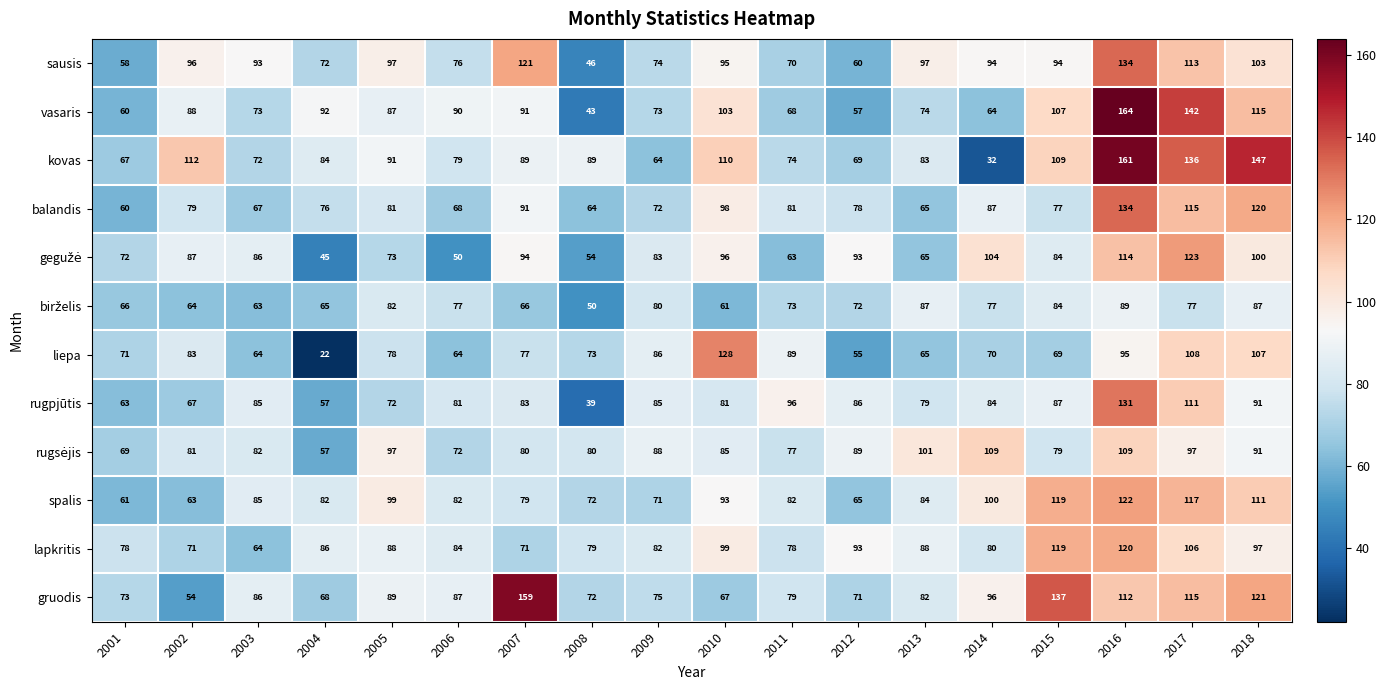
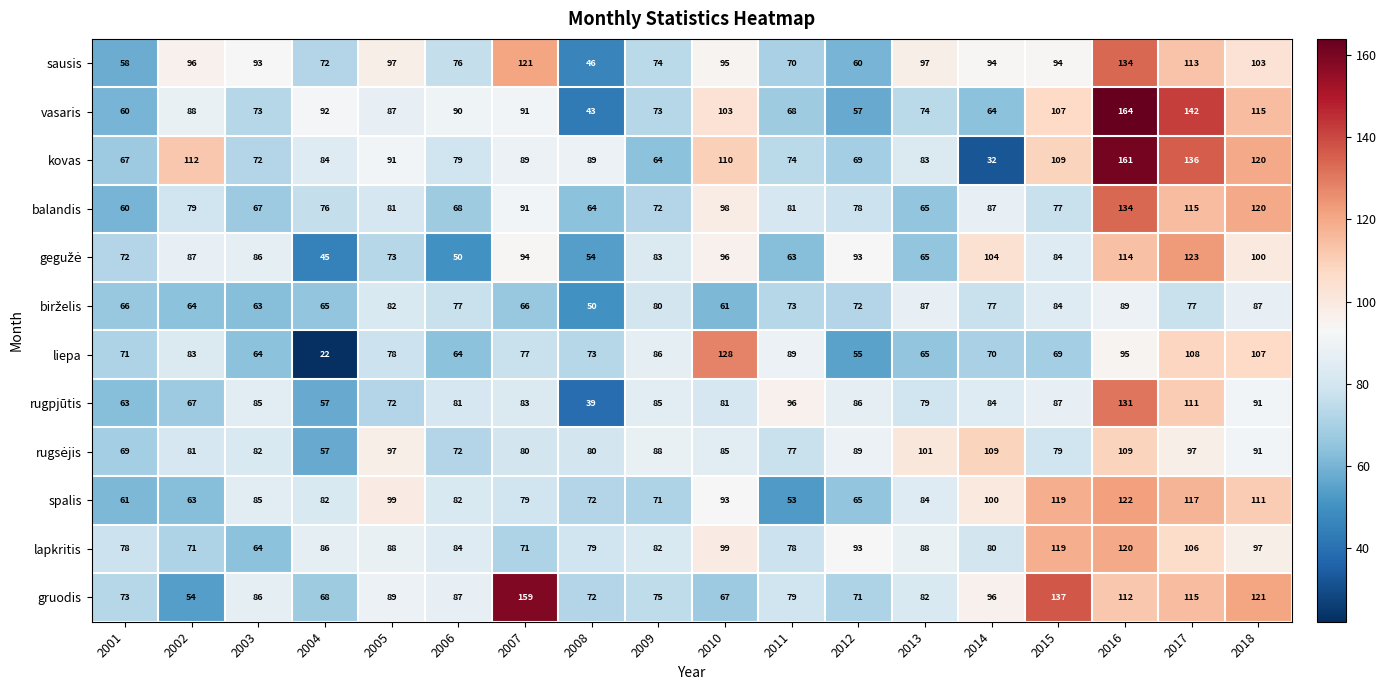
  {
    "kovas": {
      "2001": 67,
      "2002": 112,
      "2003": 72,
      "2004": 84,
      "2005": 91,
      "2006": 79,
      "2007": 89,
      "2008": 89,
      "2009": 64,
      "2010": 110,
      "2011": 74,
      "2012": 69,
      "2013": 83,
      "2014": 32,
      "2015": 109,
      "2016": 161,
      "2017": 136,
-     "2018": 147
+     "2018": 120
    },
    "spalis": {
      "2001": 61,
      "2002": 63,
      "2003": 85,
      "2004": 82,
      "2005": 99,
      "2006": 82,
      "2007": 79,
      "2008": 72,
      "2009": 71,
      "2010": 93,
-     "2011": 82,
+     "2011": 53,
      "2012": 65,
      "2013": 84,
      "2014": 100,
      "2015": 119,
      "2016": 122,
      "2017": 117,
      "2018": 111
    }
  }
